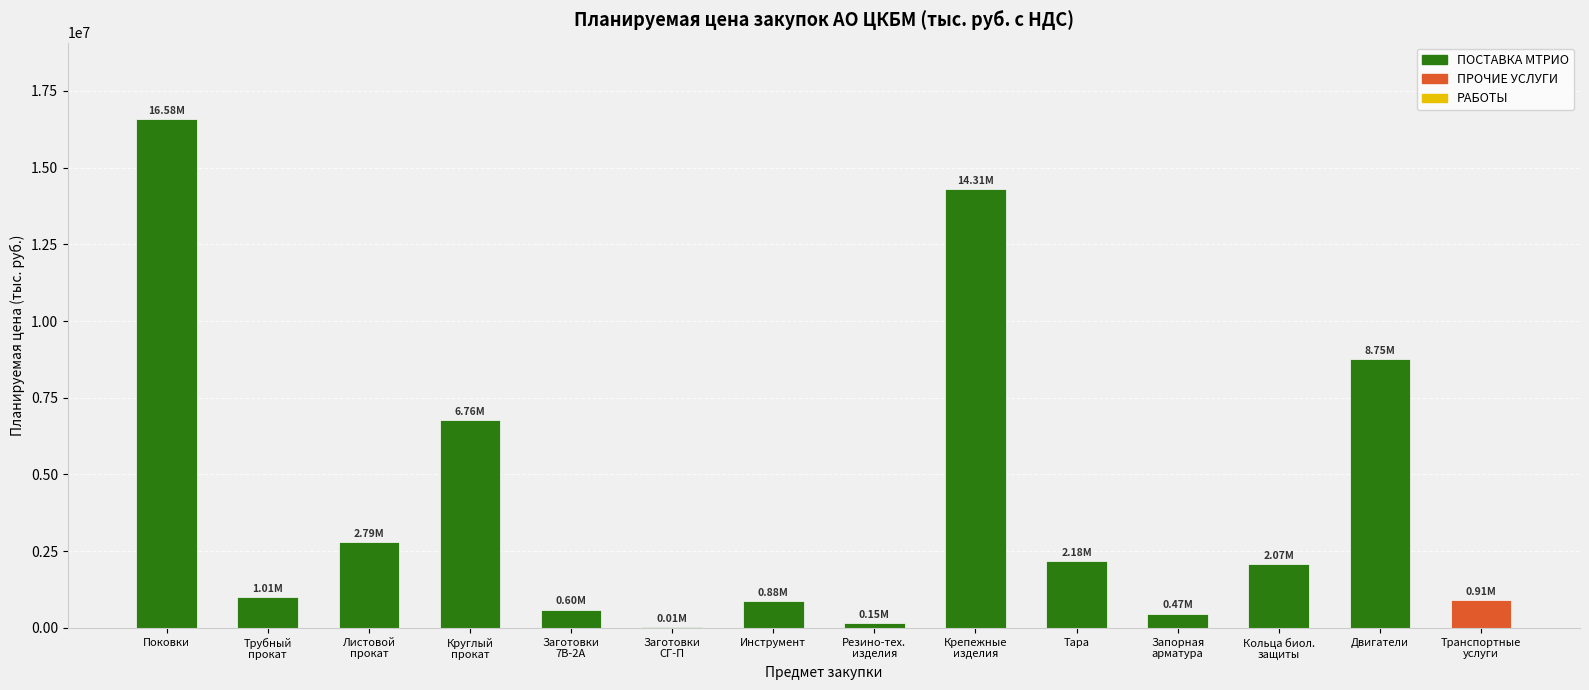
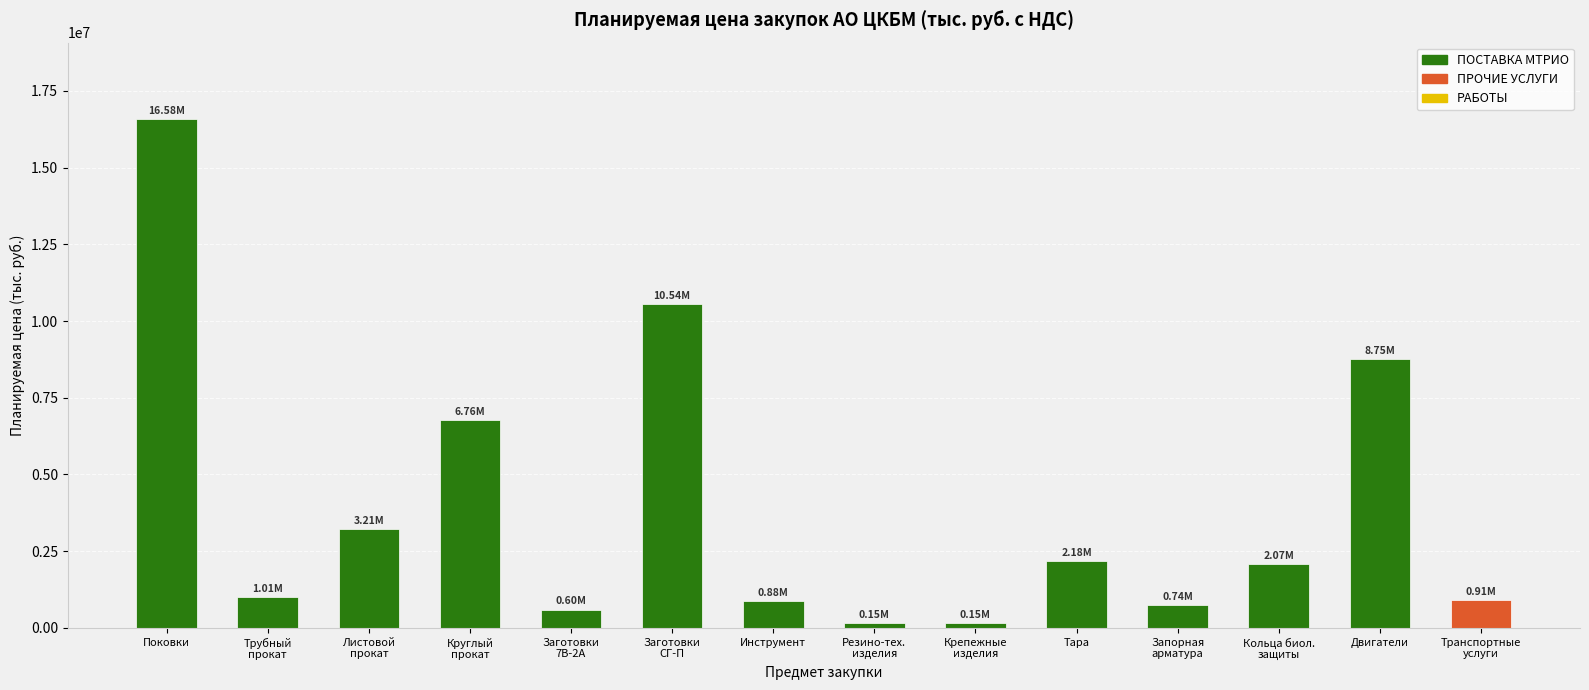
  {
    "Поковки": "16.58M",
    "Трубный прокат": "1.01M",
-   "Листовой прокат": "2.79M",
+   "Листовой прокат": "3.21M",
    "Круглый прокат": "6.76M",
    "Заготовки 7B-2A": "0.60M",
-   "Заготовки СГ-П": "0.01M",
+   "Заготовки СГ-П": "10.54M",
    "Инструмент": "0.88M",
    "Резино-тех. изделия": "0.15M",
-   "Крепежные изделия": "14.31M",
+   "Крепежные изделия": "0.15M",
    "Тара": "2.18M",
-   "Запорная арматура": "0.47M",
+   "Запорная арматура": "0.74M",
    "Кольца биол. защиты": "2.07M",
    "Двигатели": "8.75M",
    "Транспортные услуги": "0.91M"
  }
